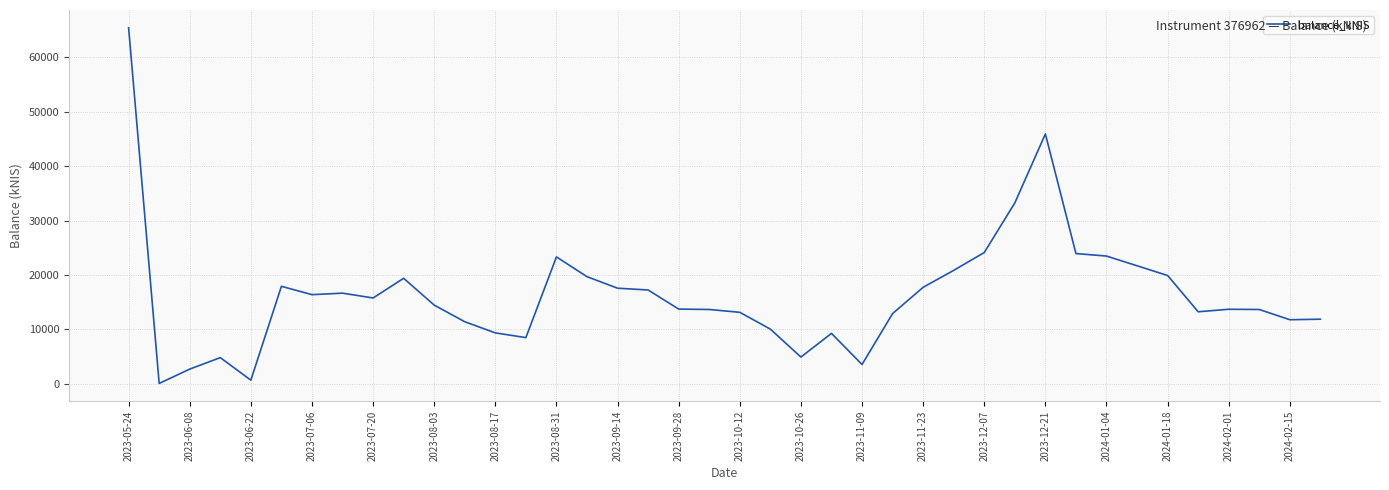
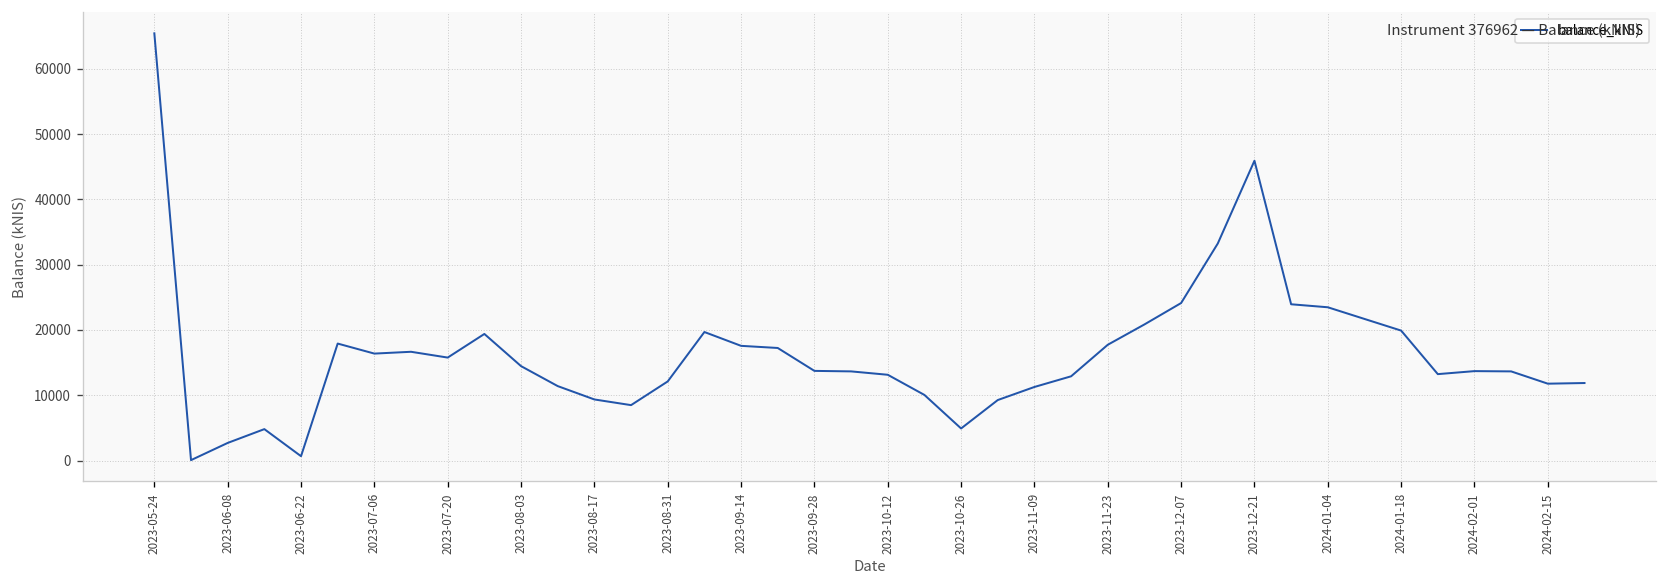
  {
    "2023-05-24": 65000,
    "2023-06-08": 3000,
    "2023-06-22": 1000,
    "2023-07-06": 16000,
    "2023-07-20": 16000,
    "2023-08-03": 14000,
    "2023-08-17": 9000,
-   "2023-08-31": 23000,
+   "2023-08-31": 12000,
    "2023-09-14": 18000,
    "2023-09-28": 14000,
    "2023-10-12": 13000,
    "2023-10-26": 5000,
-   "2023-11-09": 4000,
+   "2023-11-09": 11000,
    "2023-11-23": 18000,
    "2023-12-07": 24000,
    "2023-12-21": 46000,
    "2024-01-04": 23000,
    "2024-01-18": 20000,
    "2024-02-01": 14000,
    "2024-02-15": 12000
  }
